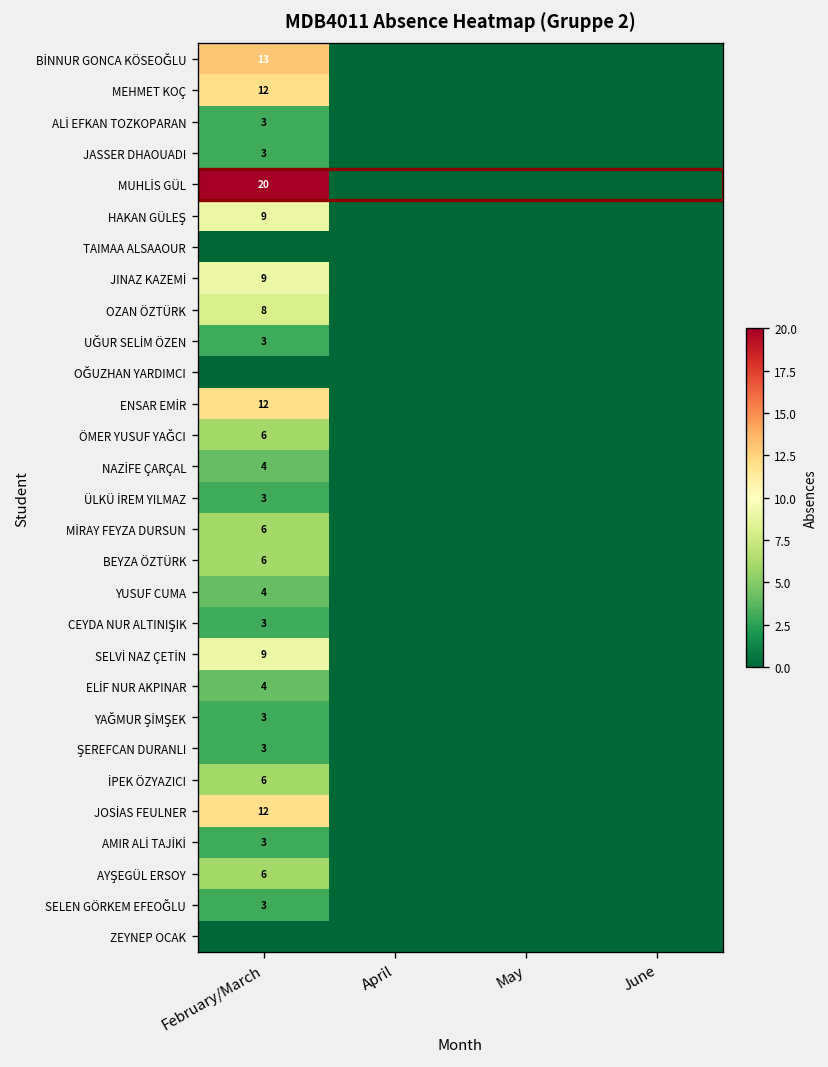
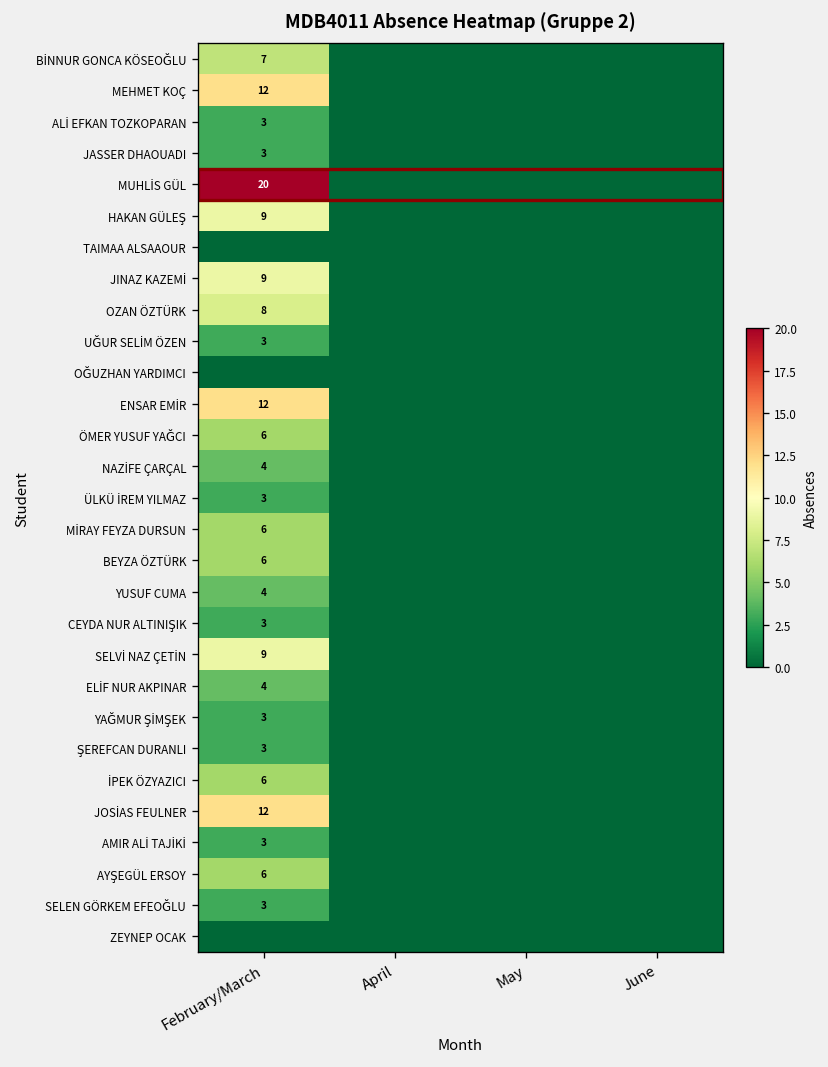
  {
    "BİNNUR GONCA KÖSEOĞLU": {
-     "February/March": 13
+     "February/March": 7
    },
    "MEHMET KOÇ": {
      "February/March": 12
    },
    "ALİ EFKAN TOZKOPARAN": {
      "February/March": 3
    },
    "JASSER DHAOUADI": {
      "February/March": 3
    },
    "MUHLİS GÜL": {
      "February/March": 20
    },
    "HAKAN GÜLEŞ": {
      "February/March": 9
    },
    "JINAZ KAZEMİ": {
      "February/March": 9
    },
    "OZAN ÖZTÜRK": {
      "February/March": 8
    },
    "UĞUR SELİM ÖZEN": {
      "February/March": 3
    },
    "ENSAR EMİR": {
      "February/March": 12
    },
    "ÖMER YUSUF YAĞCI": {
      "February/March": 6
    },
    "NAZİFE ÇARÇAL": {
      "February/March": 4
    },
    "ÜLKÜ İREM YILMAZ": {
      "February/March": 3
    },
    "MİRAY FEYZA DURSUN": {
      "February/March": 6
    },
    "BEYZA ÖZTÜRK": {
      "February/March": 6
    },
    "YUSUF CUMA": {
      "February/March": 4
    },
    "CEYDA NUR ALTINIŞIK": {
      "February/March": 3
    },
    "SELVİ NAZ ÇETİN": {
      "February/March": 9
    },
    "ELİF NUR AKPINAR": {
      "February/March": 4
    },
    "YAĞMUR ŞİMŞEK": {
      "February/March": 3
    },
    "ŞEREFCAN DURANLI": {
      "February/March": 3
    },
    "İPEK ÖZYAZICI": {
      "February/March": 6
    },
    "JOSİAS FEULNER": {
      "February/March": 12
    },
    "AMIR ALİ TAJİKİ": {
      "February/March": 3
    },
    "AYŞEGÜL ERSOY": {
      "February/March": 6
    },
    "SELEN GÖRKEM EFEOĞLU": {
      "February/March": 3
    }
  }
